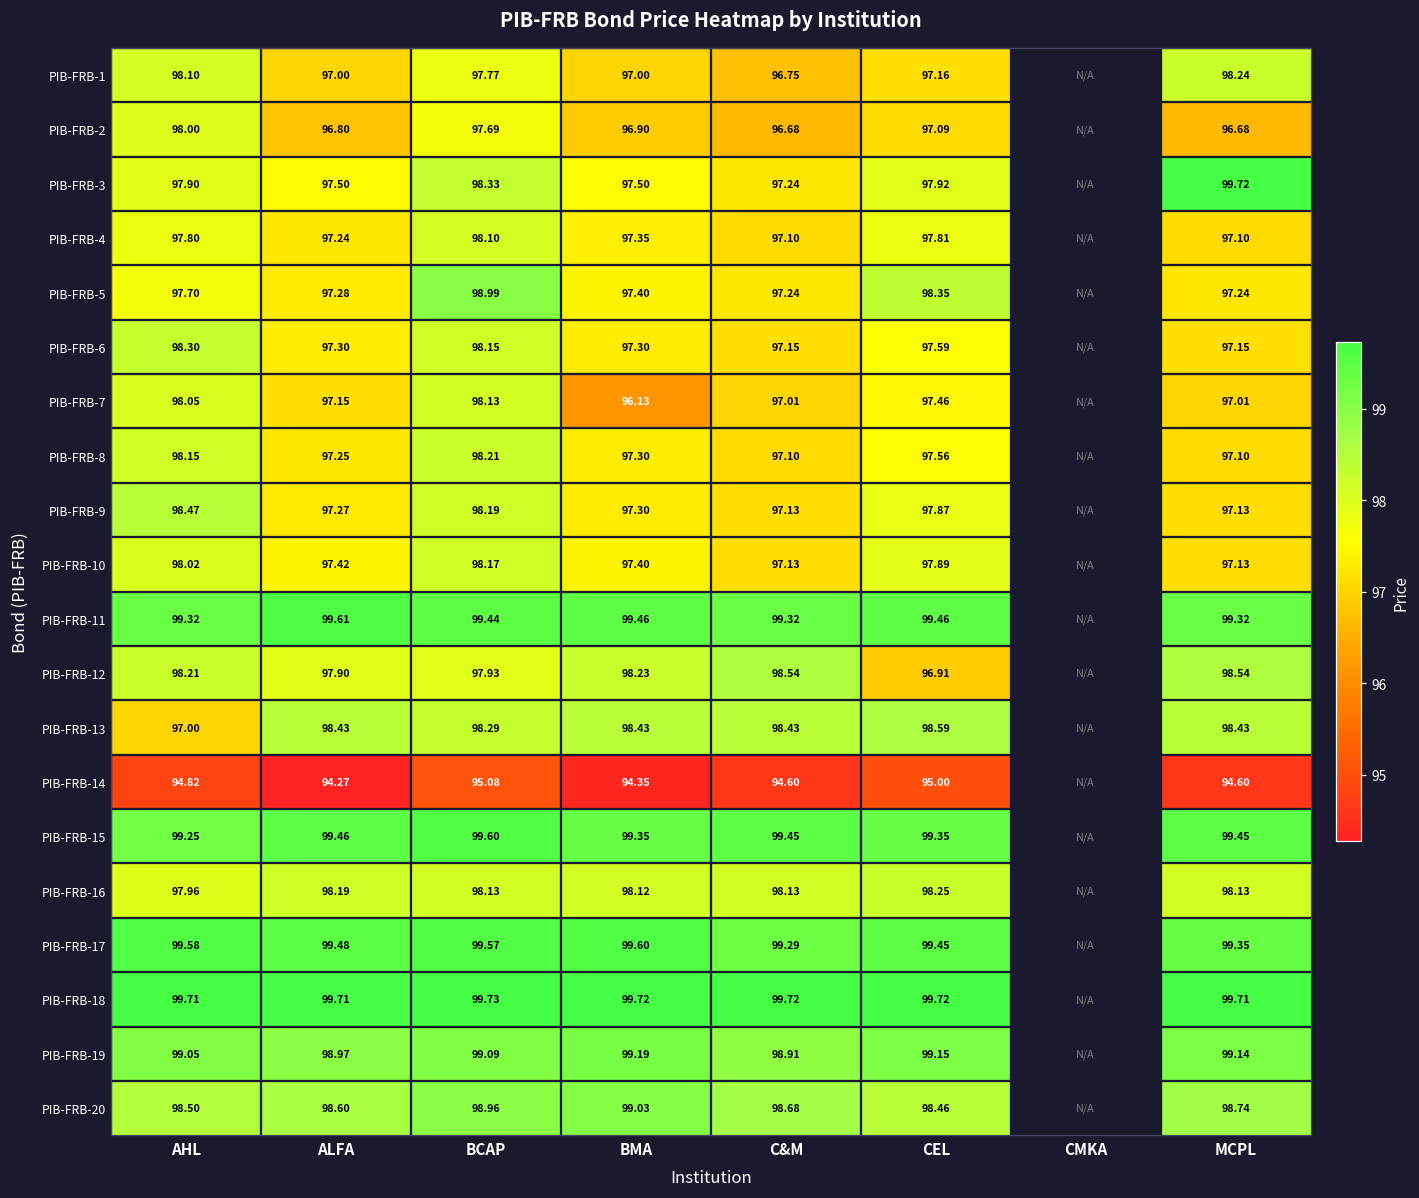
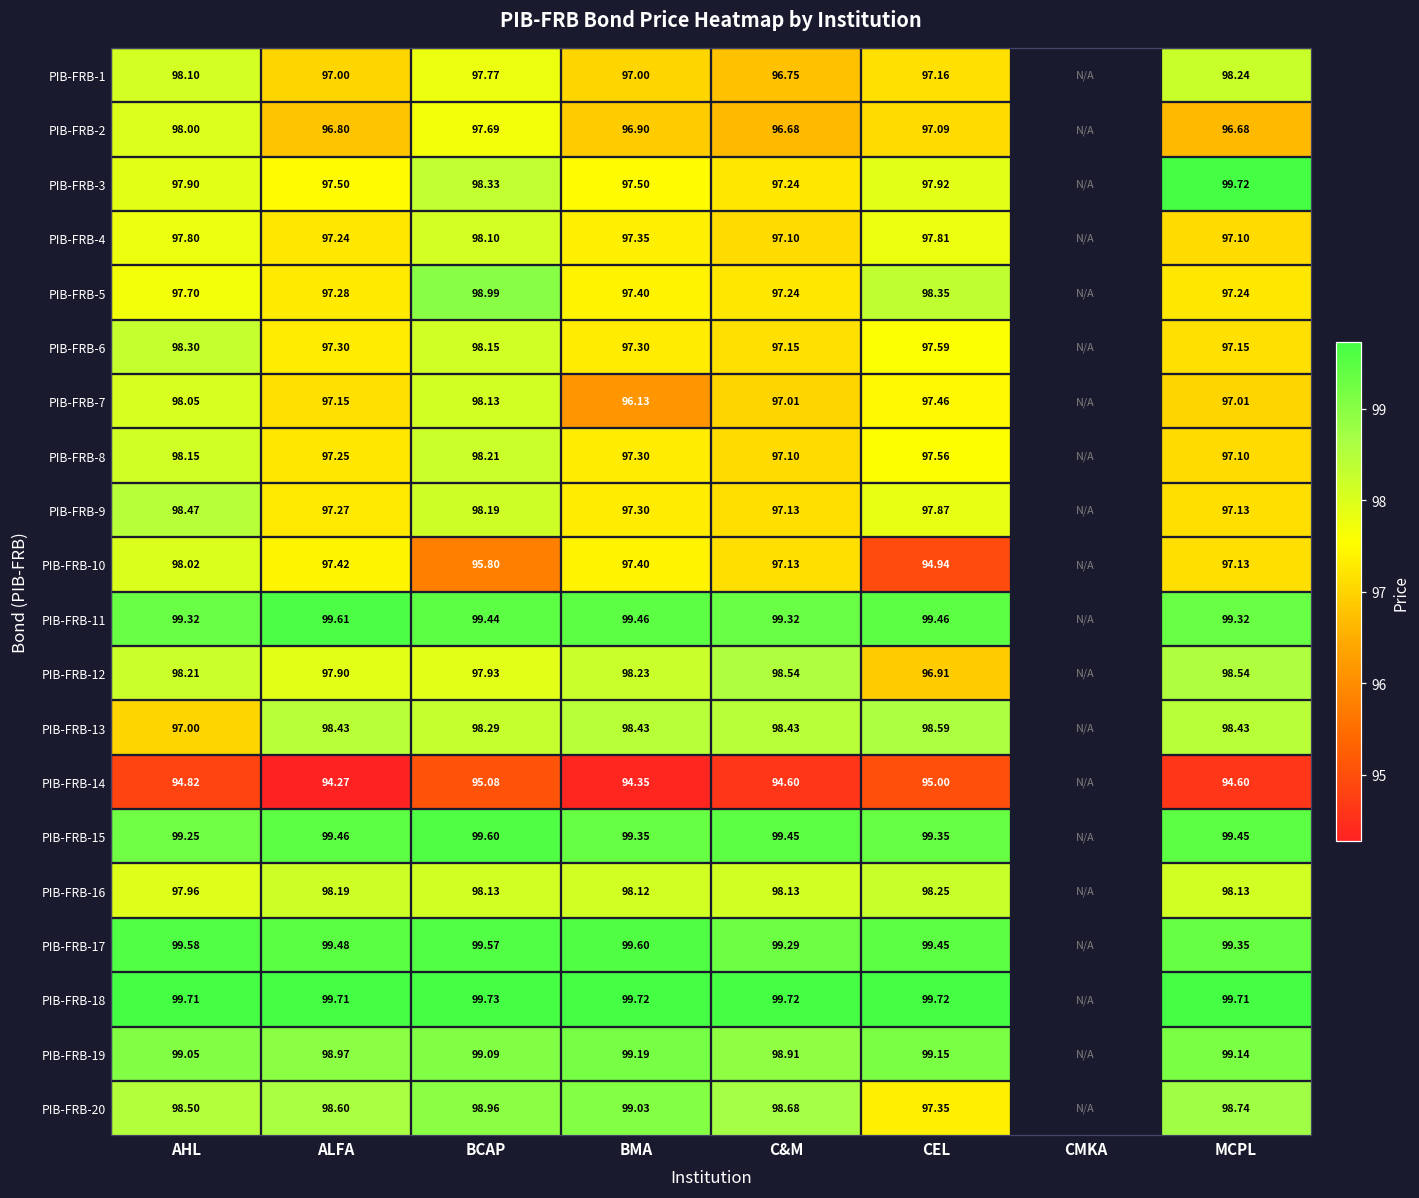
  {
    "PIB-FRB-1": {
      "AHL": 98.10,
      "ALFA": 97.00,
      "BCAP": 97.77,
      "BMA": 97.00,
      "C&M": 96.75,
      "CEL": 97.16,
      "MCPL": 98.24
    },
    "PIB-FRB-2": {
      "AHL": 98.00,
      "ALFA": 96.80,
      "BCAP": 97.69,
      "BMA": 96.90,
      "C&M": 96.68,
      "CEL": 97.09,
      "MCPL": 96.68
    },
    "PIB-FRB-3": {
      "AHL": 97.90,
      "ALFA": 97.50,
      "BCAP": 98.33,
      "BMA": 97.50,
      "C&M": 97.24,
      "CEL": 97.92,
      "MCPL": 99.72
    },
    "PIB-FRB-4": {
      "AHL": 97.80,
      "ALFA": 97.24,
      "BCAP": 98.10,
      "BMA": 97.35,
      "C&M": 97.10,
      "CEL": 97.81,
      "MCPL": 97.10
    },
    "PIB-FRB-5": {
      "AHL": 97.70,
      "ALFA": 97.28,
      "BCAP": 98.99,
      "BMA": 97.40,
      "C&M": 97.24,
      "CEL": 98.35,
      "MCPL": 97.24
    },
    "PIB-FRB-6": {
      "AHL": 98.30,
      "ALFA": 97.30,
      "BCAP": 98.15,
      "BMA": 97.30,
      "C&M": 97.15,
      "CEL": 97.59,
      "MCPL": 97.15
    },
    "PIB-FRB-7": {
      "AHL": 98.05,
      "ALFA": 97.15,
      "BCAP": 98.13,
      "BMA": 96.13,
      "C&M": 97.01,
      "CEL": 97.46,
      "MCPL": 97.01
    },
    "PIB-FRB-8": {
      "AHL": 98.15,
      "ALFA": 97.25,
      "BCAP": 98.21,
      "BMA": 97.30,
      "C&M": 97.10,
      "CEL": 97.56,
      "MCPL": 97.10
    },
    "PIB-FRB-9": {
      "AHL": 98.47,
      "ALFA": 97.27,
      "BCAP": 98.19,
      "BMA": 97.30,
      "C&M": 97.13,
      "CEL": 97.87,
      "MCPL": 97.13
    },
    "PIB-FRB-10": {
      "AHL": 98.02,
      "ALFA": 97.42,
-     "BCAP": 98.17,
+     "BCAP": 95.80,
      "BMA": 97.40,
      "C&M": 97.13,
-     "CEL": 97.89,
+     "CEL": 94.94,
      "MCPL": 97.13
    },
    "PIB-FRB-11": {
      "AHL": 99.32,
      "ALFA": 99.61,
      "BCAP": 99.44,
      "BMA": 99.46,
      "C&M": 99.32,
      "CEL": 99.46,
      "MCPL": 99.32
    },
    "PIB-FRB-12": {
      "AHL": 98.21,
      "ALFA": 97.90,
      "BCAP": 97.93,
      "BMA": 98.23,
      "C&M": 98.54,
      "CEL": 96.91,
      "MCPL": 98.54
    },
    "PIB-FRB-13": {
      "AHL": 97.00,
      "ALFA": 98.43,
      "BCAP": 98.29,
      "BMA": 98.43,
      "C&M": 98.43,
      "CEL": 98.59,
      "MCPL": 98.43
    },
    "PIB-FRB-14": {
      "AHL": 94.82,
      "ALFA": 94.27,
      "BCAP": 95.08,
      "BMA": 94.35,
      "C&M": 94.60,
      "CEL": 95.00,
      "MCPL": 94.60
    },
    "PIB-FRB-15": {
      "AHL": 99.25,
      "ALFA": 99.46,
      "BCAP": 99.60,
      "BMA": 99.35,
      "C&M": 99.45,
      "CEL": 99.35,
      "MCPL": 99.45
    },
    "PIB-FRB-16": {
      "AHL": 97.96,
      "ALFA": 98.19,
      "BCAP": 98.13,
      "BMA": 98.12,
      "C&M": 98.13,
      "CEL": 98.25,
      "MCPL": 98.13
    },
    "PIB-FRB-17": {
      "AHL": 99.58,
      "ALFA": 99.48,
      "BCAP": 99.57,
      "BMA": 99.60,
      "C&M": 99.29,
      "CEL": 99.45,
      "MCPL": 99.35
    },
    "PIB-FRB-18": {
      "AHL": 99.71,
      "ALFA": 99.71,
      "BCAP": 99.73,
      "BMA": 99.72,
      "C&M": 99.72,
      "CEL": 99.72,
      "MCPL": 99.71
    },
    "PIB-FRB-19": {
      "AHL": 99.05,
      "ALFA": 98.97,
      "BCAP": 99.09,
      "BMA": 99.19,
      "C&M": 98.91,
      "CEL": 99.15,
      "MCPL": 99.14
    },
    "PIB-FRB-20": {
      "AHL": 98.50,
      "ALFA": 98.60,
      "BCAP": 98.96,
      "BMA": 99.03,
      "C&M": 98.68,
-     "CEL": 98.46,
+     "CEL": 97.35,
      "MCPL": 98.74
    }
  }
